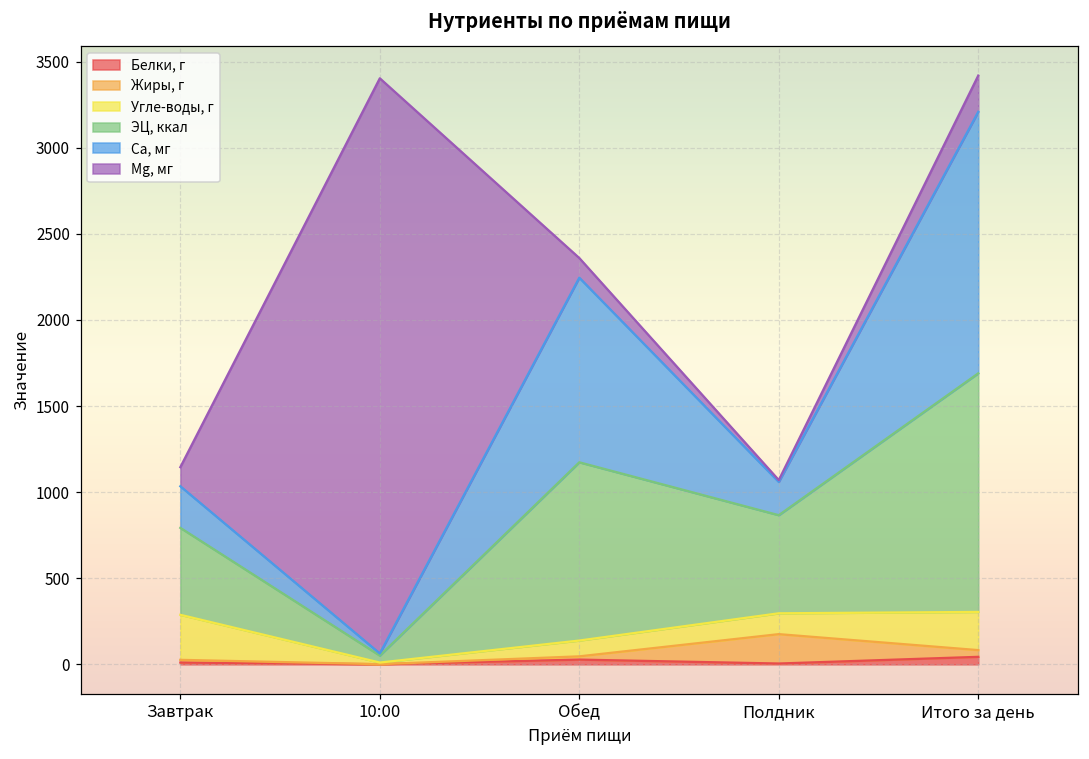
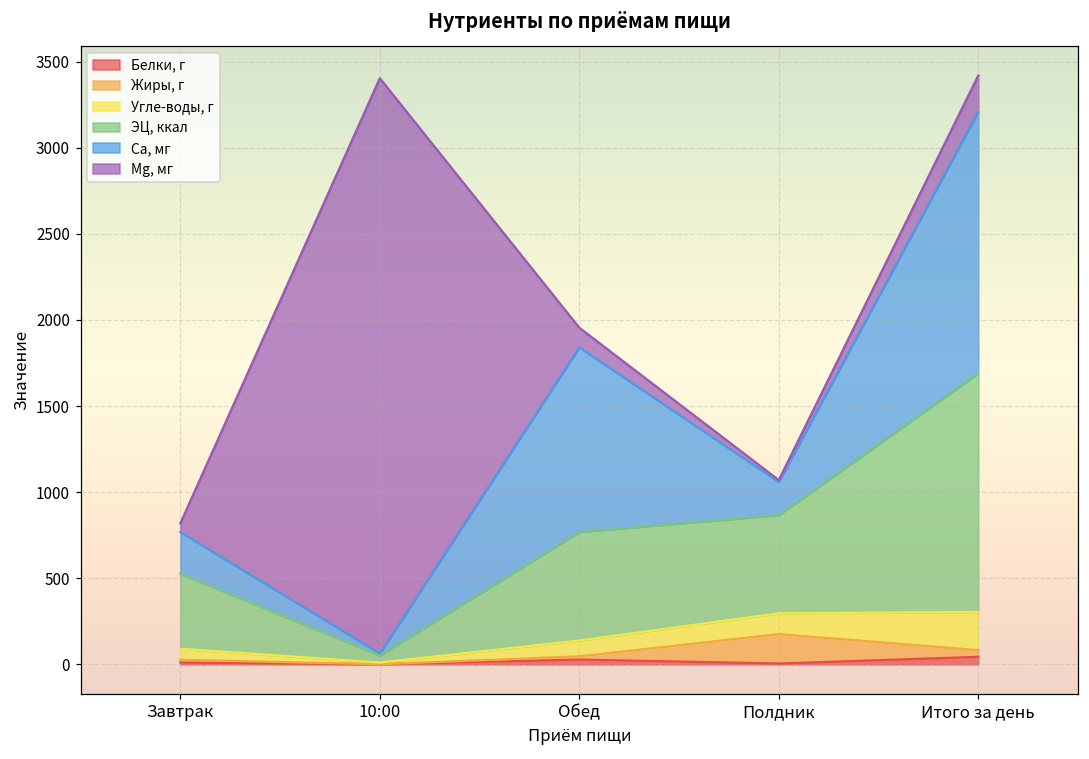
  {
    "Белки, г": {
      "Обед": 30,
      "Полдник": 0,
      "Итого за день": 40
    },
    "Жиры, г": {
      "Обед": 20,
      "Полдник": 170,
      "Итого за день": 40
    },
    "Угле-воды, г": {
-     "Завтрак": 260,
+     "Завтрак": 60,
      "Обед": 90,
      "Полдник": 120,
      "Итого за день": 220
    },
    "ЭЦ, ккал": {
-     "Завтрак": 500,
-     "Обед": 1030,
+     "Завтрак": 440,
+     "Обед": 630,
      "Полдник": 570,
      "Итого за день": 1390
    },
    "Ca, мг": {
      "Завтрак": 240,
      "Обед": 1070,
      "Итого за день": 1520
    },
    "Mg, мг": {
-     "Завтрак": 110,
+     "Завтрак": 50,
      "10:00": 3340,
      "Обед": 110,
      "Итого за день": 210
    }
  }
